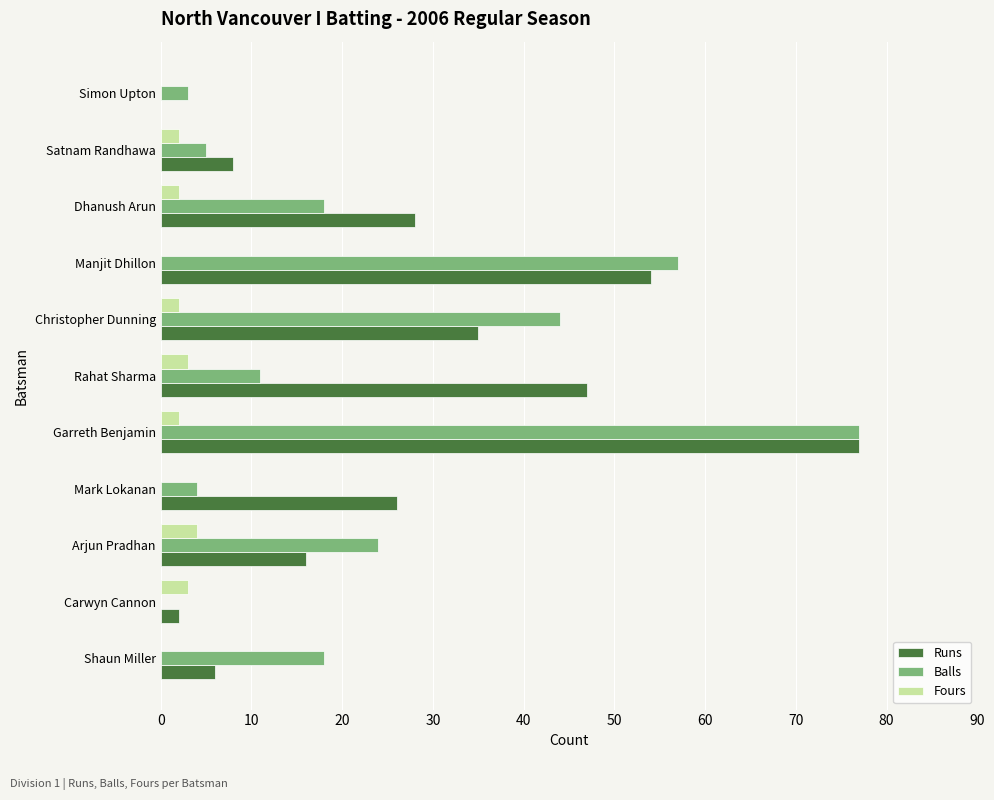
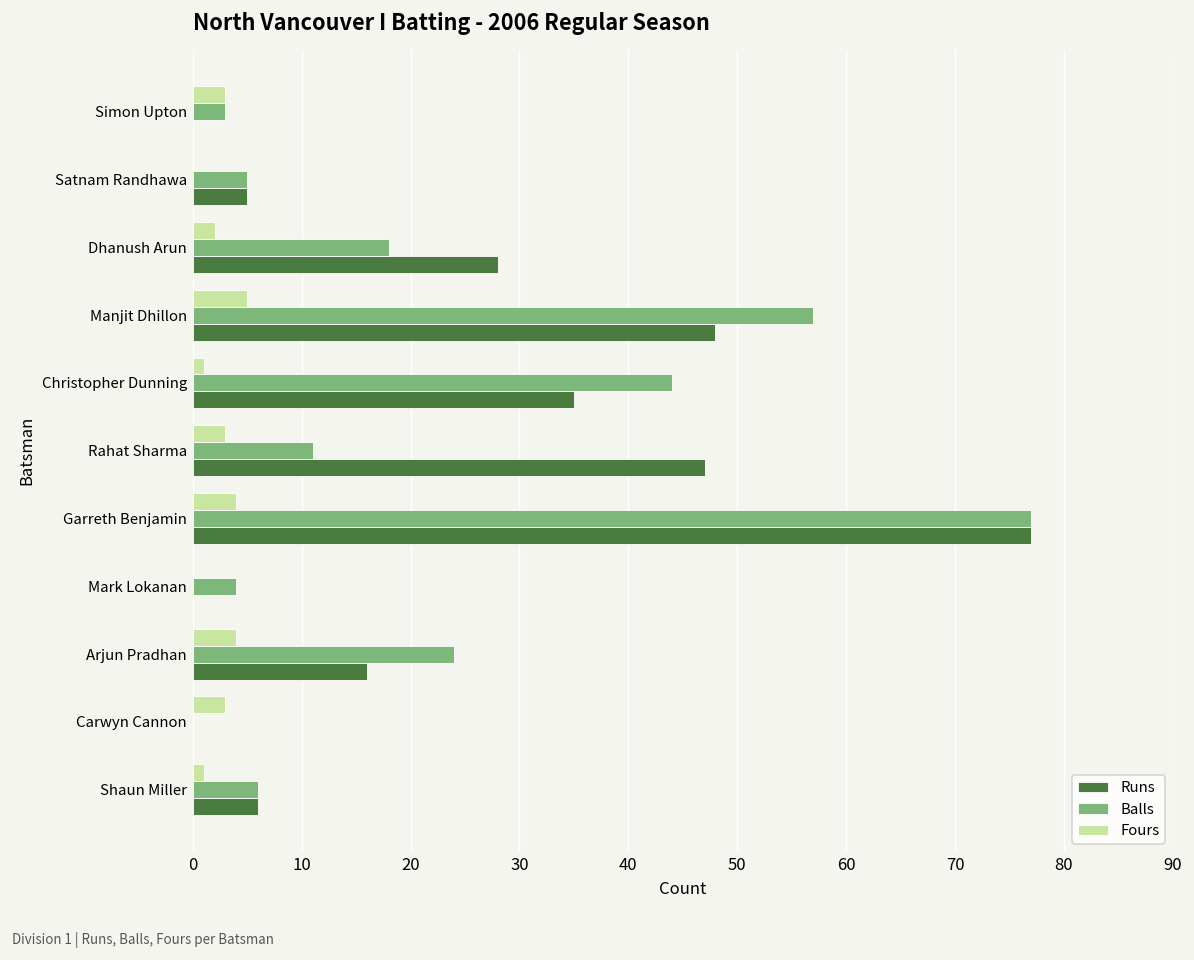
  {
    "Runs": {
      "Simon Upton": 0,
-     "Satnam Randhawa": 8,
+     "Satnam Randhawa": 5,
      "Dhanush Arun": 28,
-     "Manjit Dhillon": 54,
+     "Manjit Dhillon": 48,
      "Christopher Dunning": 35,
      "Rahat Sharma": 47,
      "Garreth Benjamin": 77,
-     "Mark Lokanan": 26,
+     "Mark Lokanan": 0,
      "Arjun Pradhan": 16,
-     "Carwyn Cannon": 2,
+     "Carwyn Cannon": 0,
      "Shaun Miller": 6
    },
    "Balls": {
      "Simon Upton": 3,
      "Satnam Randhawa": 5,
      "Dhanush Arun": 18,
      "Manjit Dhillon": 57,
      "Christopher Dunning": 44,
      "Rahat Sharma": 11,
      "Garreth Benjamin": 77,
      "Mark Lokanan": 4,
      "Arjun Pradhan": 24,
      "Carwyn Cannon": 0,
-     "Shaun Miller": 18
+     "Shaun Miller": 6
    },
    "Fours": {
-     "Simon Upton": 0,
-     "Satnam Randhawa": 2,
+     "Simon Upton": 3,
+     "Satnam Randhawa": 0,
      "Dhanush Arun": 2,
-     "Manjit Dhillon": 0,
-     "Christopher Dunning": 2,
+     "Manjit Dhillon": 5,
+     "Christopher Dunning": 1,
      "Rahat Sharma": 3,
-     "Garreth Benjamin": 2,
+     "Garreth Benjamin": 4,
      "Mark Lokanan": 0,
      "Arjun Pradhan": 4,
      "Carwyn Cannon": 3,
-     "Shaun Miller": 0
+     "Shaun Miller": 1
    }
  }
